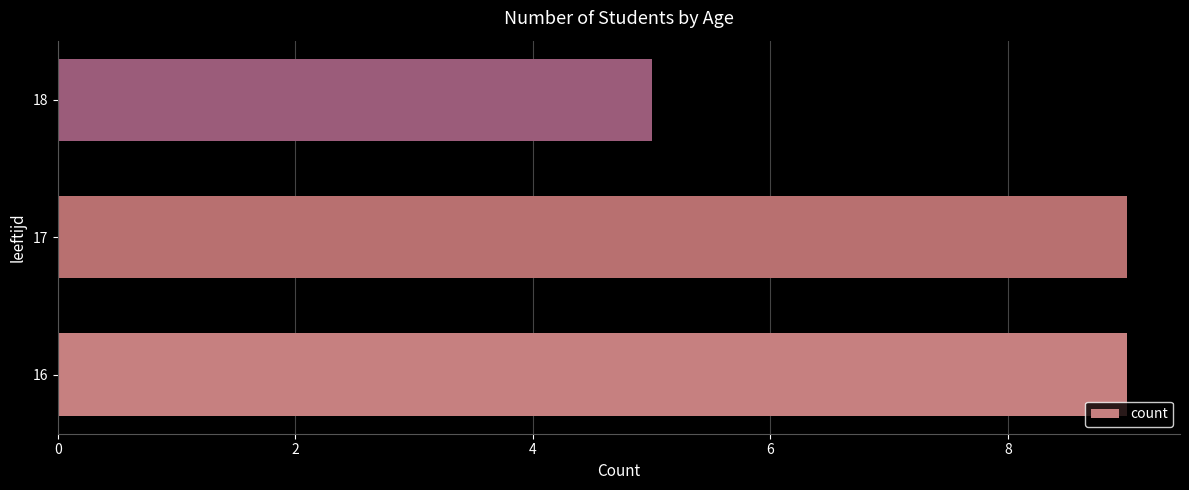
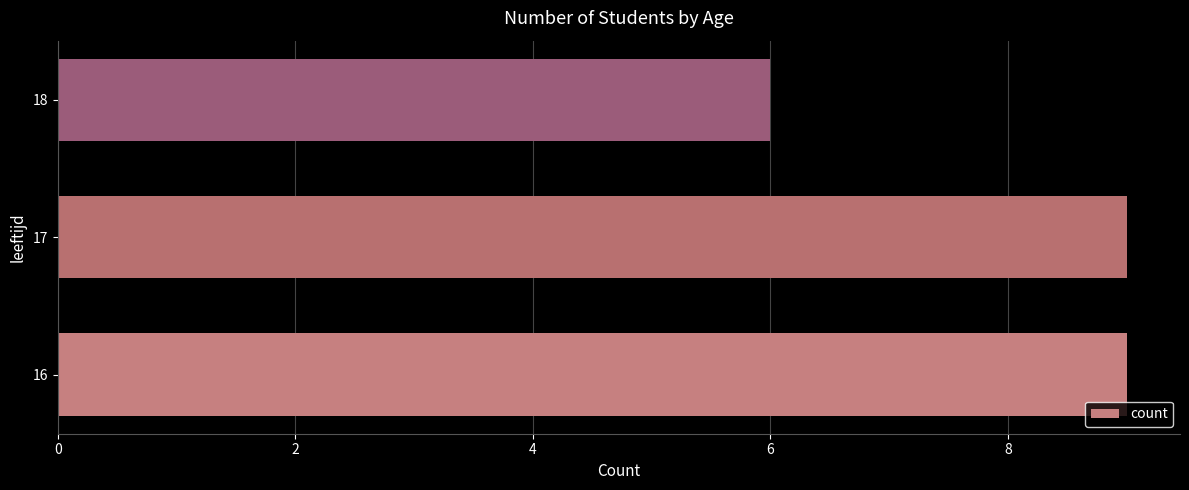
  {
-   "18": 5,
+   "18": 6,
    "17": 9,
    "16": 9
  }
